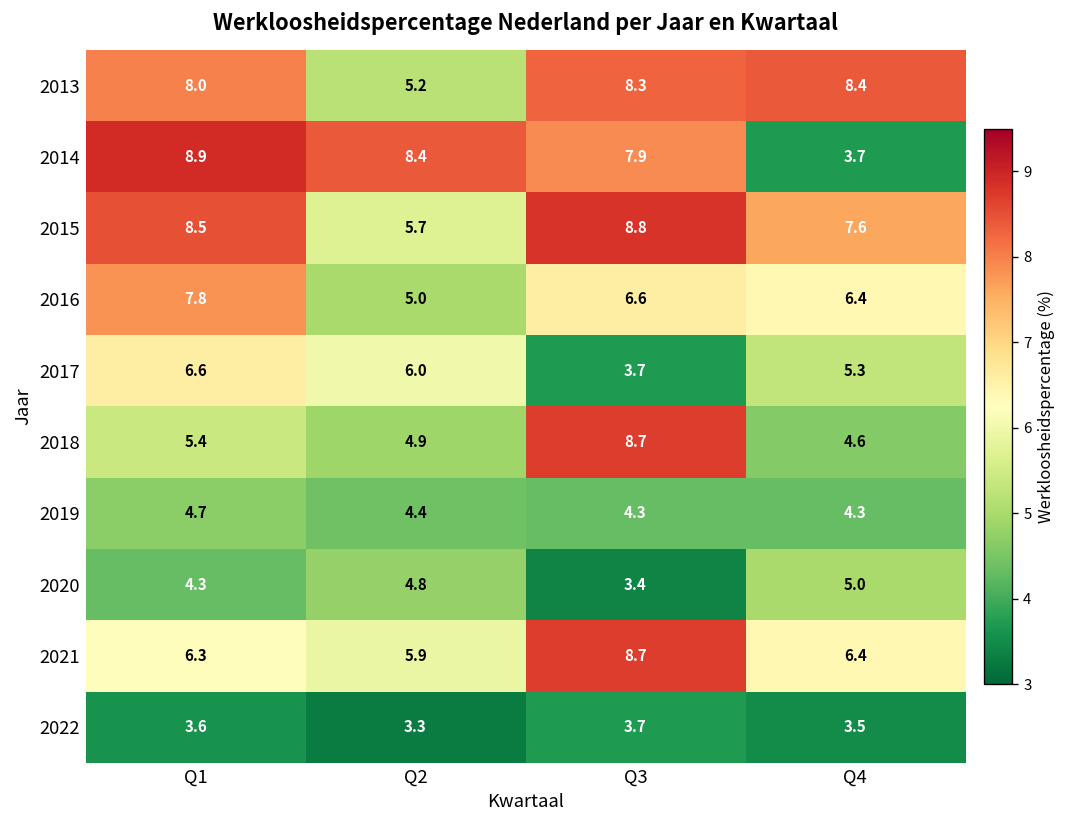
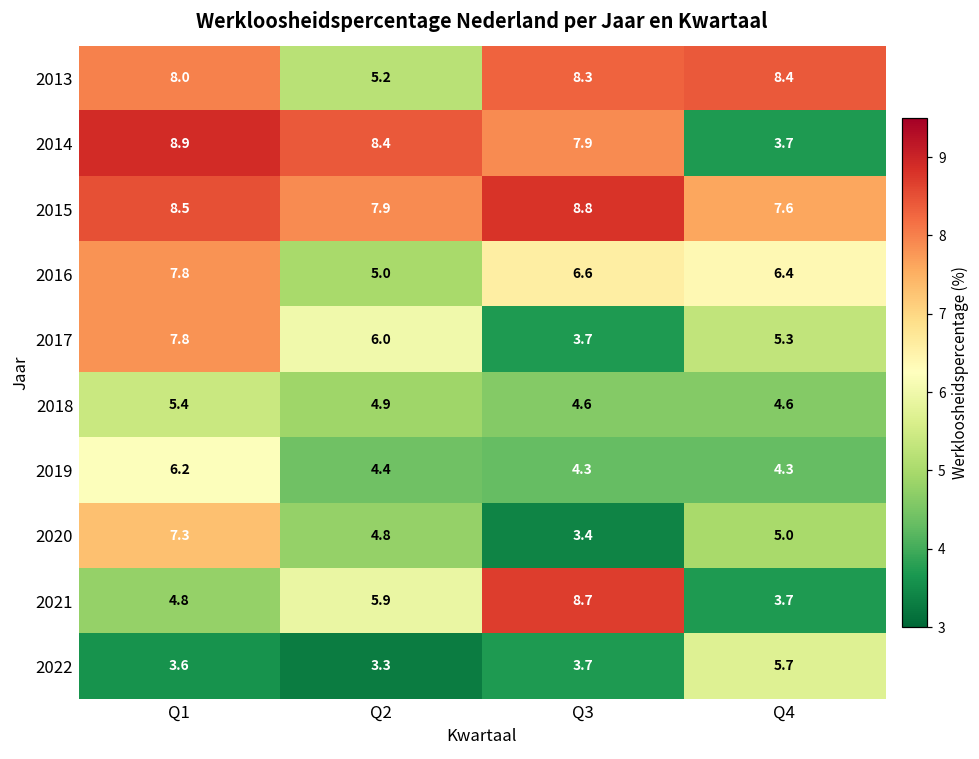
  {
    "2013": {
      "Q1": 8.0,
      "Q2": 5.2,
      "Q3": 8.3,
      "Q4": 8.4
    },
    "2014": {
      "Q1": 8.9,
      "Q2": 8.4,
      "Q3": 7.9,
      "Q4": 3.7
    },
    "2015": {
      "Q1": 8.5,
-     "Q2": 5.7,
+     "Q2": 7.9,
      "Q3": 8.8,
      "Q4": 7.6
    },
    "2016": {
      "Q1": 7.8,
      "Q2": 5.0,
      "Q3": 6.6,
      "Q4": 6.4
    },
    "2017": {
-     "Q1": 6.6,
+     "Q1": 7.8,
      "Q2": 6.0,
      "Q3": 3.7,
      "Q4": 5.3
    },
    "2018": {
      "Q1": 5.4,
      "Q2": 4.9,
-     "Q3": 8.7,
+     "Q3": 4.6,
      "Q4": 4.6
    },
    "2019": {
-     "Q1": 4.7,
+     "Q1": 6.2,
      "Q2": 4.4,
      "Q3": 4.3,
      "Q4": 4.3
    },
    "2020": {
-     "Q1": 4.3,
+     "Q1": 7.3,
      "Q2": 4.8,
      "Q3": 3.4,
      "Q4": 5.0
    },
    "2021": {
-     "Q1": 6.3,
+     "Q1": 4.8,
      "Q2": 5.9,
      "Q3": 8.7,
-     "Q4": 6.4
+     "Q4": 3.7
    },
    "2022": {
      "Q1": 3.6,
      "Q2": 3.3,
      "Q3": 3.7,
-     "Q4": 3.5
+     "Q4": 5.7
    }
  }
